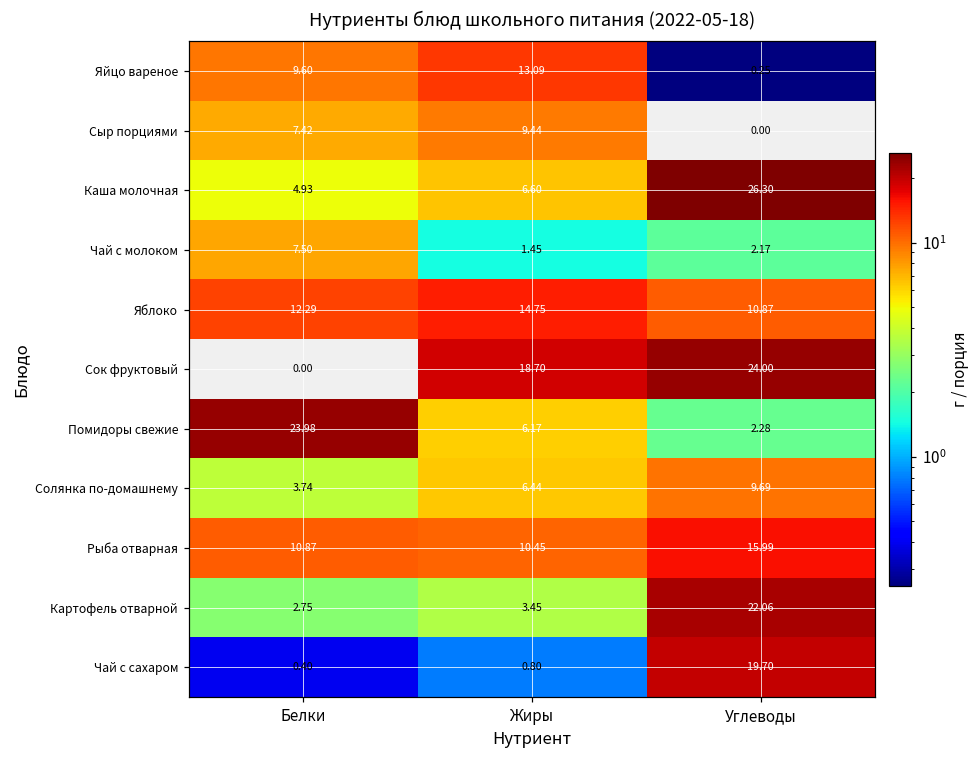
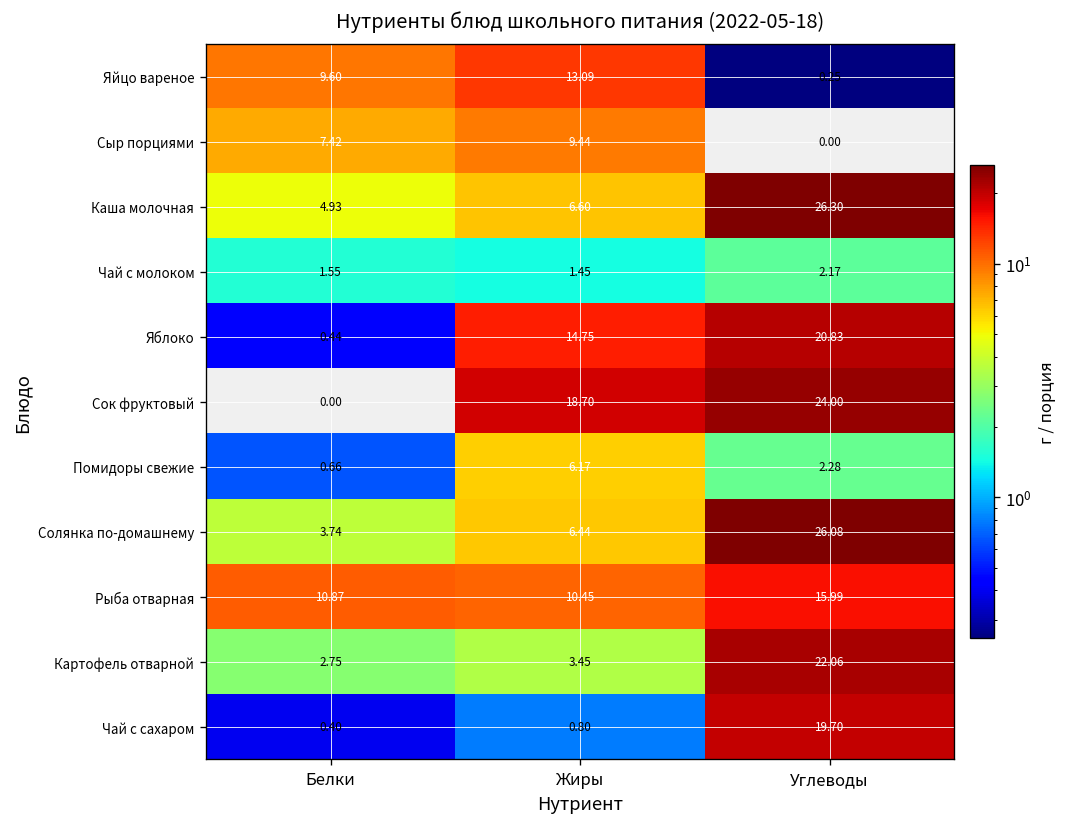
  {
    "Яйцо вареное": {
      "Белки": 9.60,
      "Жиры": 13.09,
      "Углеводы": 0.25
    },
    "Сыр порциями": {
      "Белки": 7.42,
      "Жиры": 9.44,
      "Углеводы": 0.00
    },
    "Каша молочная": {
      "Белки": 4.93,
      "Жиры": 6.60,
      "Углеводы": 26.30
    },
    "Чай с молоком": {
-     "Белки": 7.50,
+     "Белки": 1.55,
      "Жиры": 1.45,
      "Углеводы": 2.17
    },
    "Яблоко": {
-     "Белки": 12.29,
+     "Белки": 0.44,
      "Жиры": 14.75,
-     "Углеводы": 10.87
+     "Углеводы": 20.83
    },
    "Сок фруктовый": {
      "Белки": 0.00,
      "Жиры": 18.70,
      "Углеводы": 24.00
    },
    "Помидоры свежие": {
-     "Белки": 23.98,
+     "Белки": 0.66,
      "Жиры": 6.17,
      "Углеводы": 2.28
    },
    "Солянка по-домашнему": {
      "Белки": 3.74,
      "Жиры": 6.44,
-     "Углеводы": 9.69
+     "Углеводы": 26.08
    },
    "Рыба отварная": {
      "Белки": 10.87,
      "Жиры": 10.45,
      "Углеводы": 15.99
    },
    "Картофель отварной": {
      "Белки": 2.75,
      "Жиры": 3.45,
      "Углеводы": 22.06
    },
    "Чай с сахаром": {
      "Белки": 0.40,
      "Жиры": 0.80,
      "Углеводы": 19.70
    }
  }
